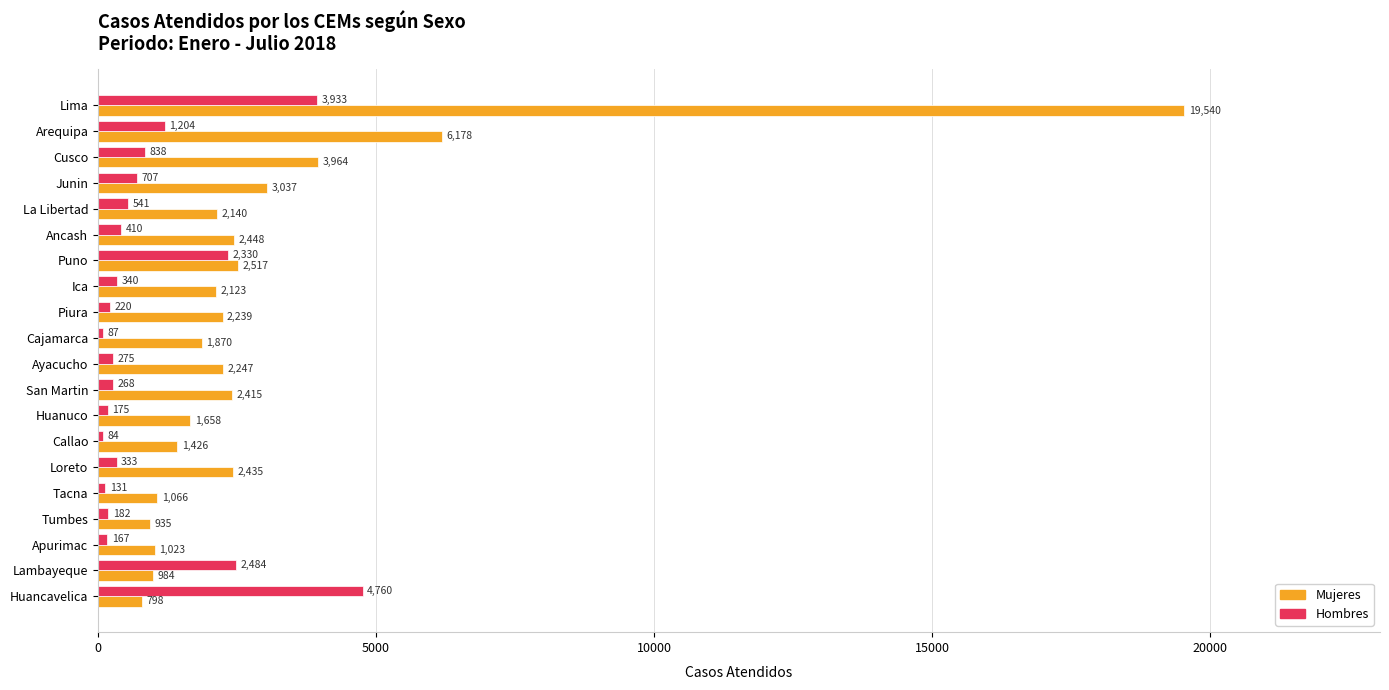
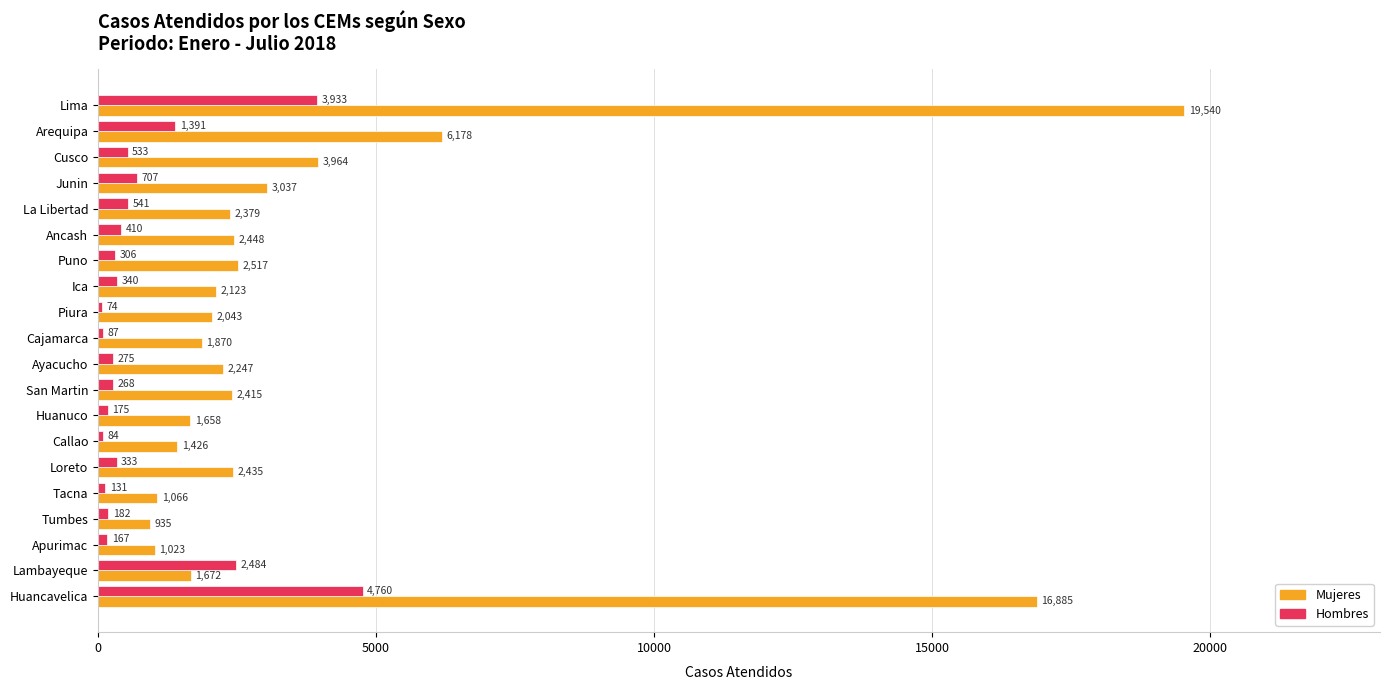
  {
    "Mujeres": {
      "Lima": "19,540",
      "Arequipa": "6,178",
      "Cusco": "3,964",
      "Junin": "3,037",
-     "La Libertad": "2,140",
+     "La Libertad": "2,379",
      "Ancash": "2,448",
      "Puno": "2,517",
      "Ica": "2,123",
-     "Piura": "2,239",
+     "Piura": "2,043",
      "Cajamarca": "1,870",
      "Ayacucho": "2,247",
      "San Martin": "2,415",
      "Huanuco": "1,658",
      "Callao": "1,426",
      "Loreto": "2,435",
      "Tacna": "1,066",
      "Tumbes": "935",
      "Apurimac": "1,023",
-     "Lambayeque": "984",
-     "Huancavelica": "798"
+     "Lambayeque": "1,672",
+     "Huancavelica": "16,885"
    },
    "Hombres": {
      "Lima": "3,933",
-     "Arequipa": "1,204",
-     "Cusco": "838",
+     "Arequipa": "1,391",
+     "Cusco": "533",
      "Junin": "707",
      "La Libertad": "541",
      "Ancash": "410",
-     "Puno": "2,330",
+     "Puno": "306",
      "Ica": "340",
-     "Piura": "220",
+     "Piura": "74",
      "Cajamarca": "87",
      "Ayacucho": "275",
      "San Martin": "268",
      "Huanuco": "175",
      "Callao": "84",
      "Loreto": "333",
      "Tacna": "131",
      "Tumbes": "182",
      "Apurimac": "167",
      "Lambayeque": "2,484",
      "Huancavelica": "4,760"
    }
  }
